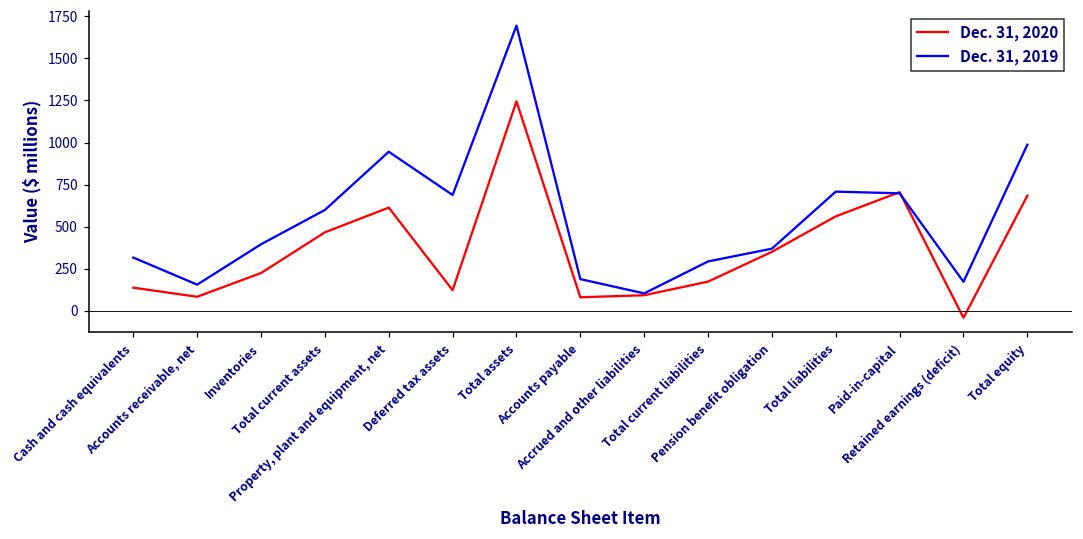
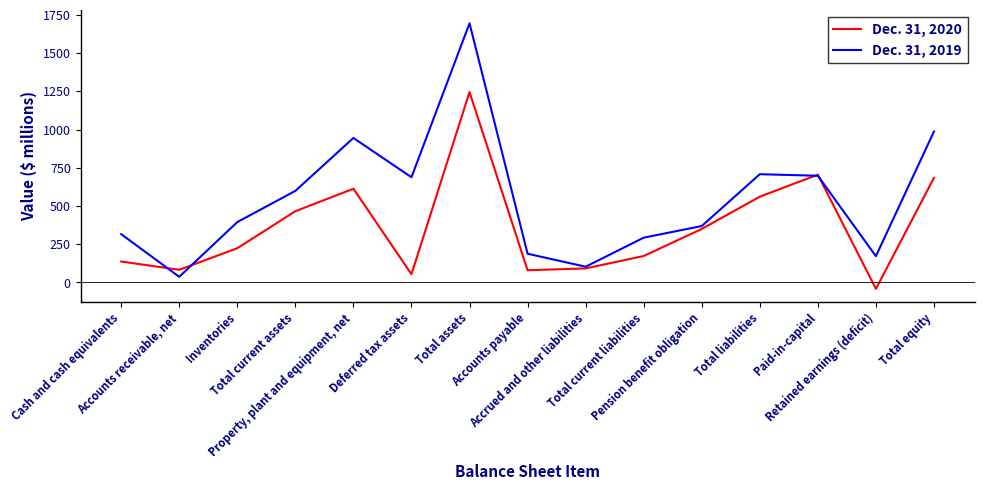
  {
    "Dec. 31, 2020": {
      "Cash and cash equivalents": 140,
      "Accounts receivable, net": 80,
      "Inventories": 220,
      "Total current assets": 470,
      "Property, plant and equipment, net": 610,
-     "Deferred tax assets": 120,
+     "Deferred tax assets": 50,
      "Total assets": 1250,
      "Accounts payable": 80,
      "Total current liabilities": 170,
      "Pension benefit obligation": 350,
      "Total liabilities": 560,
      "Retained earnings (deficit)": -40,
      "Total equity": 680
    },
    "Dec. 31, 2019": {
      "Cash and cash equivalents": 320,
-     "Accounts receivable, net": 160,
+     "Accounts receivable, net": 40,
      "Inventories": 400,
      "Total current assets": 600,
      "Property, plant and equipment, net": 950,
      "Deferred tax assets": 690,
      "Total assets": 1700,
      "Accounts payable": 190,
      "Total current liabilities": 290,
      "Pension benefit obligation": 370,
      "Total liabilities": 710,
      "Retained earnings (deficit)": 170,
      "Total equity": 990
    }
  }
